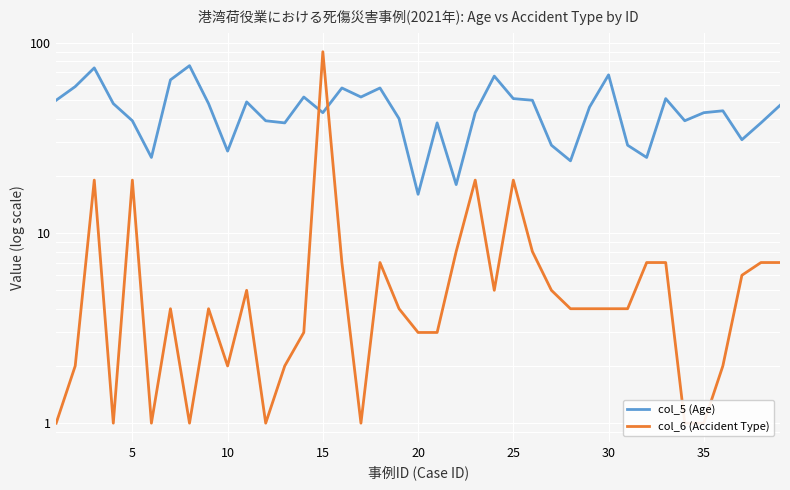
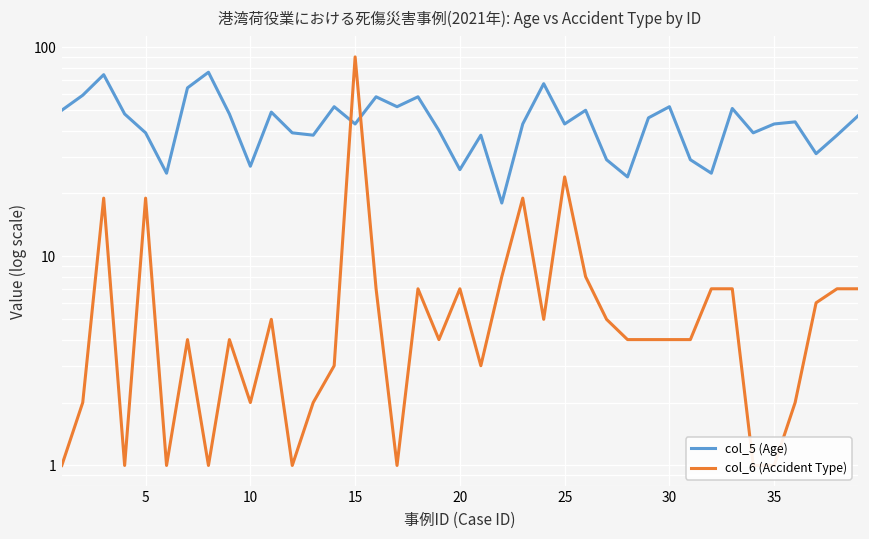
  {
    "col_5 (Age)": {
      "5": 39,
      "10": 27,
      "15": 43,
-     "20": 16,
-     "25": 51,
-     "30": 68,
+     "20": 26,
+     "25": 43,
+     "30": 52,
      "35": 43
    },
    "col_6 (Accident Type)": {
      "5": 19,
      "10": 2,
      "15": 90,
-     "20": 3,
-     "25": 19,
+     "20": 7,
+     "25": 24,
      "30": 4
    }
  }
